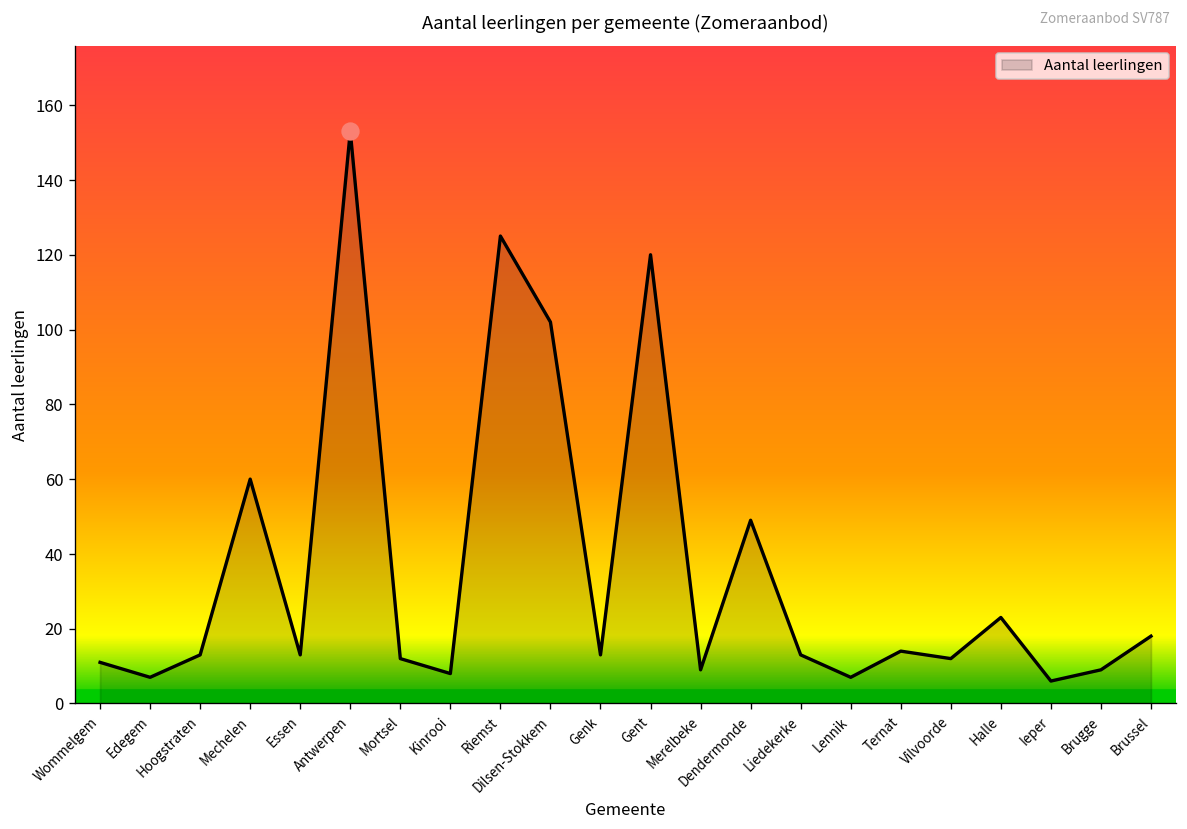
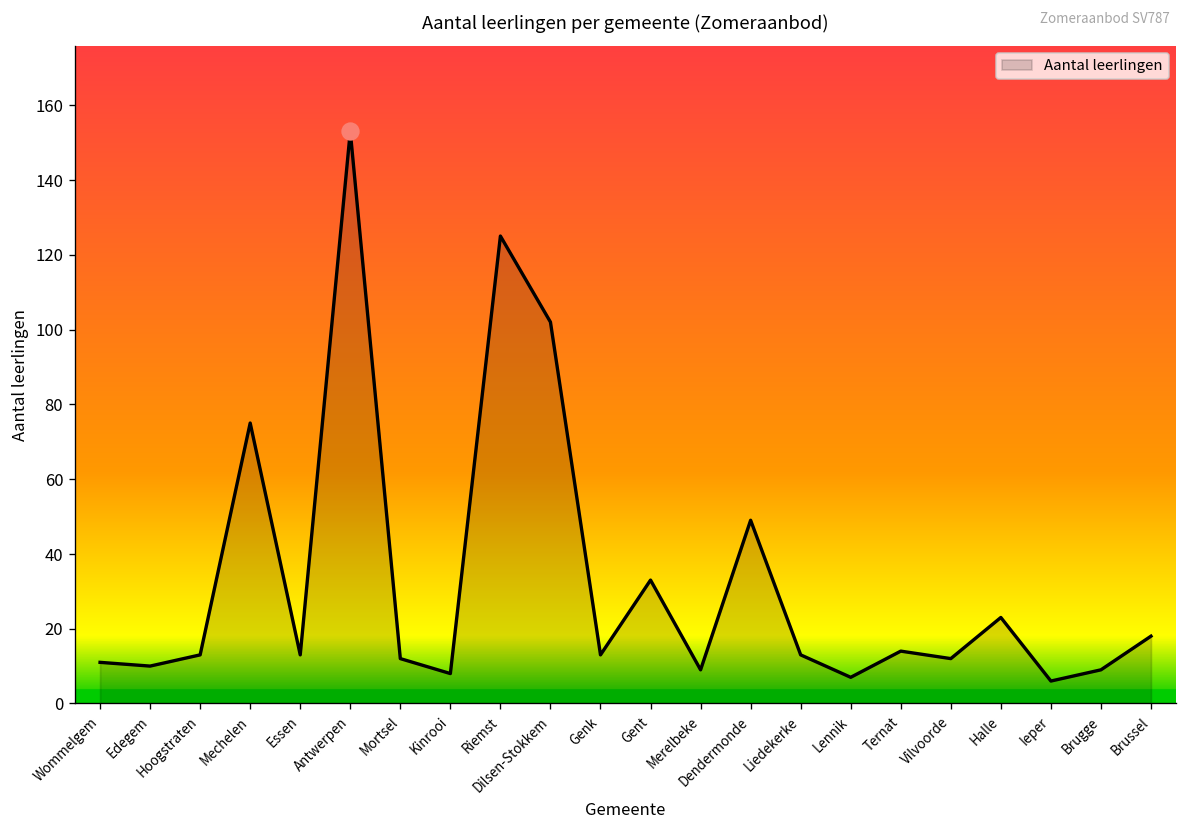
  {
    "Aantal leerlingen": {
      "Wommelgem": 11,
-     "Edegem": 7,
+     "Edegem": 10,
      "Hoogstraten": 13,
-     "Mechelen": 60,
+     "Mechelen": 75,
      "Essen": 13,
      "Mortsel": 12,
      "Kinrooi": 8,
      "Riemst": 125,
      "Dilsen-Stokkem": 102,
      "Genk": 13,
-     "Gent": 120,
+     "Gent": 33,
      "Merelbeke": 9,
      "Dendermonde": 49,
      "Liedekerke": 13,
      "Lennik": 7,
      "Ternat": 14,
      "Vilvoorde": 12,
      "Halle": 23,
      "Ieper": 6,
      "Brugge": 9,
      "Brussel": 18
    }
  }
